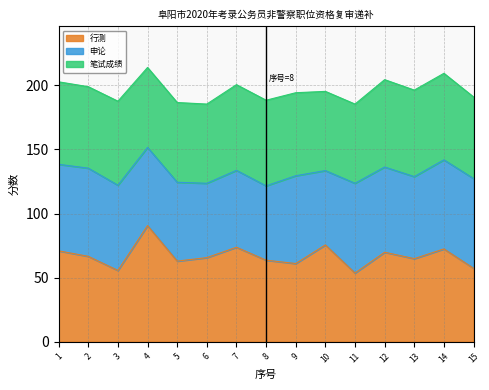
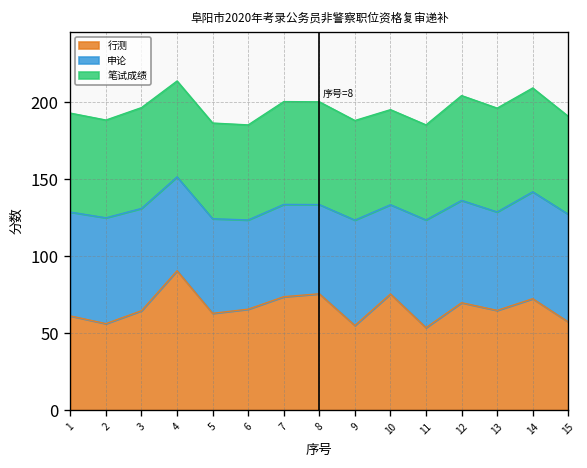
  {
    "行测": {
-     "1": 71,
-     "2": 67,
-     "3": 56,
+     "1": 61,
+     "2": 56,
+     "3": 65,
      "4": 91,
      "5": 63,
      "6": 66,
      "7": 74,
-     "8": 64,
-     "9": 61,
+     "8": 76,
+     "9": 55,
      "10": 76,
      "11": 54,
      "12": 70,
      "13": 65,
      "14": 72,
      "15": 57
    },
    "申论": {
      "1": 67,
      "2": 69,
      "3": 67,
      "4": 61,
      "5": 62,
      "6": 58,
      "7": 60,
      "8": 58,
      "9": 69,
      "10": 58,
      "11": 70,
      "12": 67,
      "13": 64,
      "14": 70,
      "15": 70
    },
    "笔试成绩": {
      "1": 64,
      "2": 64,
      "3": 66,
      "4": 62,
      "5": 62,
      "6": 62,
      "7": 67,
      "9": 65,
      "10": 62,
      "11": 62,
      "12": 68,
      "13": 68,
      "14": 68,
      "15": 64
    }
  }
